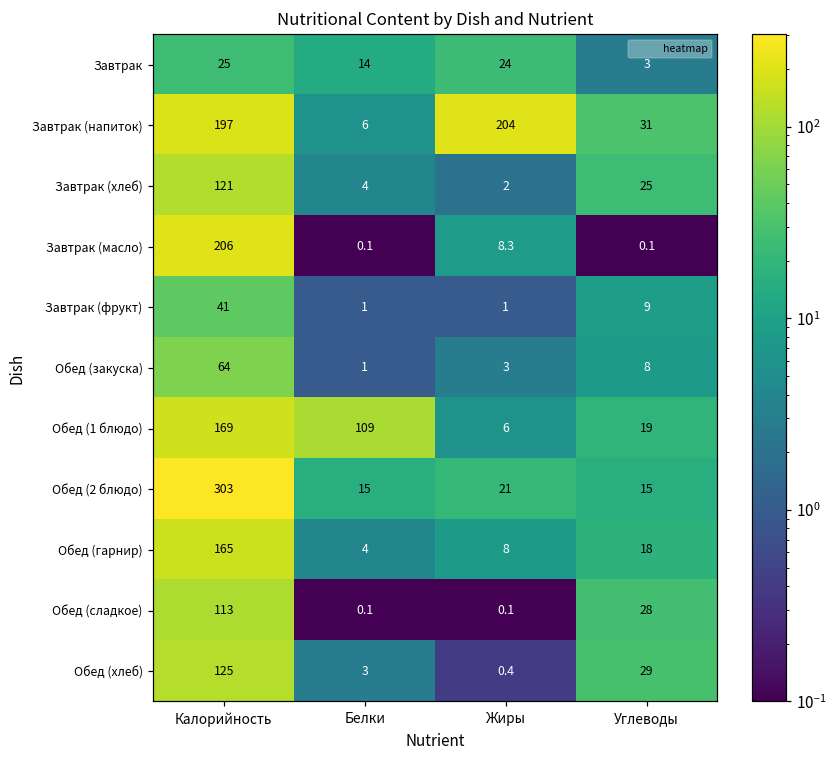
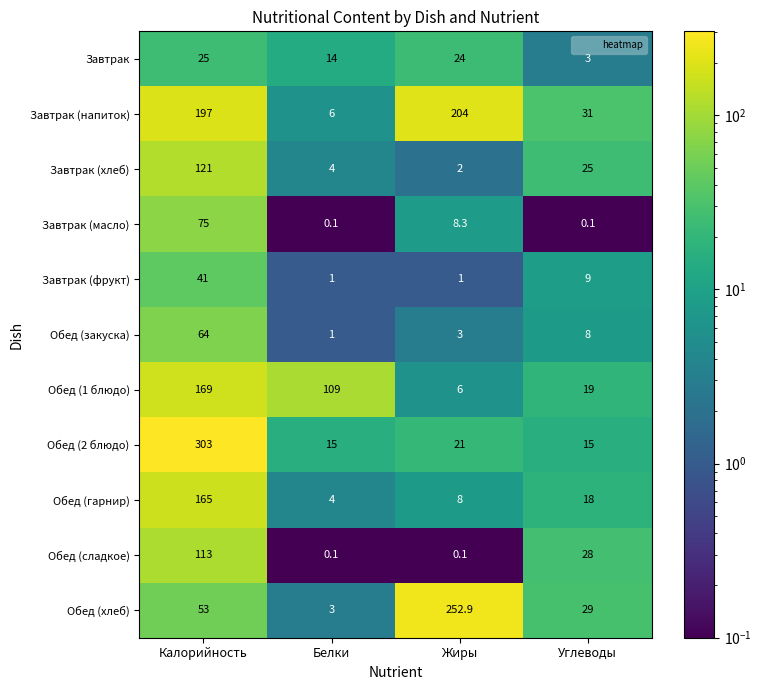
  {
    "Завтрак": {
      "Калорийность": 25,
      "Белки": 14,
      "Жиры": 24
    },
    "Завтрак (напиток)": {
      "Калорийность": 197,
      "Белки": 6,
      "Жиры": 204,
      "Углеводы": 31
    },
    "Завтрак (хлеб)": {
      "Калорийность": 121,
      "Белки": 4,
      "Жиры": 2,
      "Углеводы": 25
    },
    "Завтрак (масло)": {
-     "Калорийность": 206,
+     "Калорийность": 75,
      "Белки": 0.1,
      "Жиры": 8.3,
      "Углеводы": 0.1
    },
    "Завтрак (фрукт)": {
      "Калорийность": 41,
      "Белки": 1,
      "Жиры": 1,
      "Углеводы": 9
    },
    "Обед (закуска)": {
      "Калорийность": 64,
      "Белки": 1,
      "Жиры": 3,
      "Углеводы": 8
    },
    "Обед (1 блюдо)": {
      "Калорийность": 169,
      "Белки": 109,
      "Жиры": 6,
      "Углеводы": 19
    },
    "Обед (2 блюдо)": {
      "Калорийность": 303,
      "Белки": 15,
      "Жиры": 21,
      "Углеводы": 15
    },
    "Обед (гарнир)": {
      "Калорийность": 165,
      "Белки": 4,
      "Жиры": 8,
      "Углеводы": 18
    },
    "Обед (сладкое)": {
      "Калорийность": 113,
      "Белки": 0.1,
      "Жиры": 0.1,
      "Углеводы": 28
    },
    "Обед (хлеб)": {
-     "Калорийность": 125,
+     "Калорийность": 53,
      "Белки": 3,
-     "Жиры": 0.4,
+     "Жиры": 252.9,
      "Углеводы": 29
    }
  }
